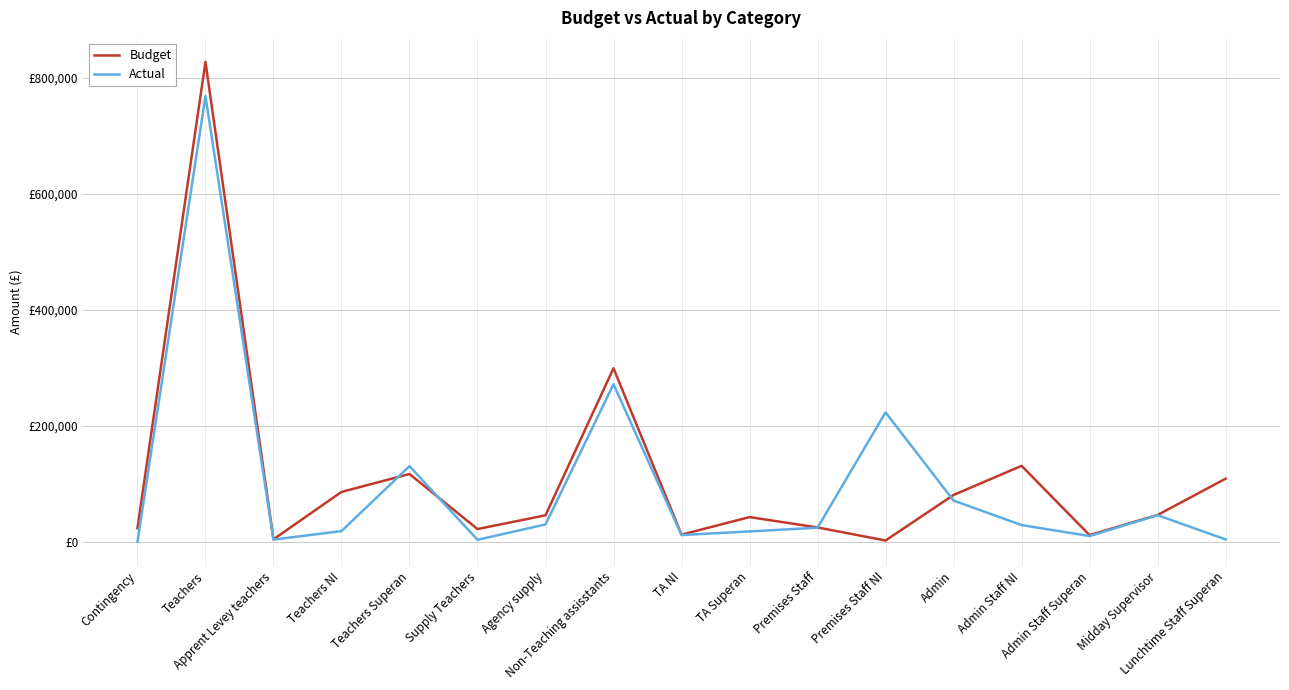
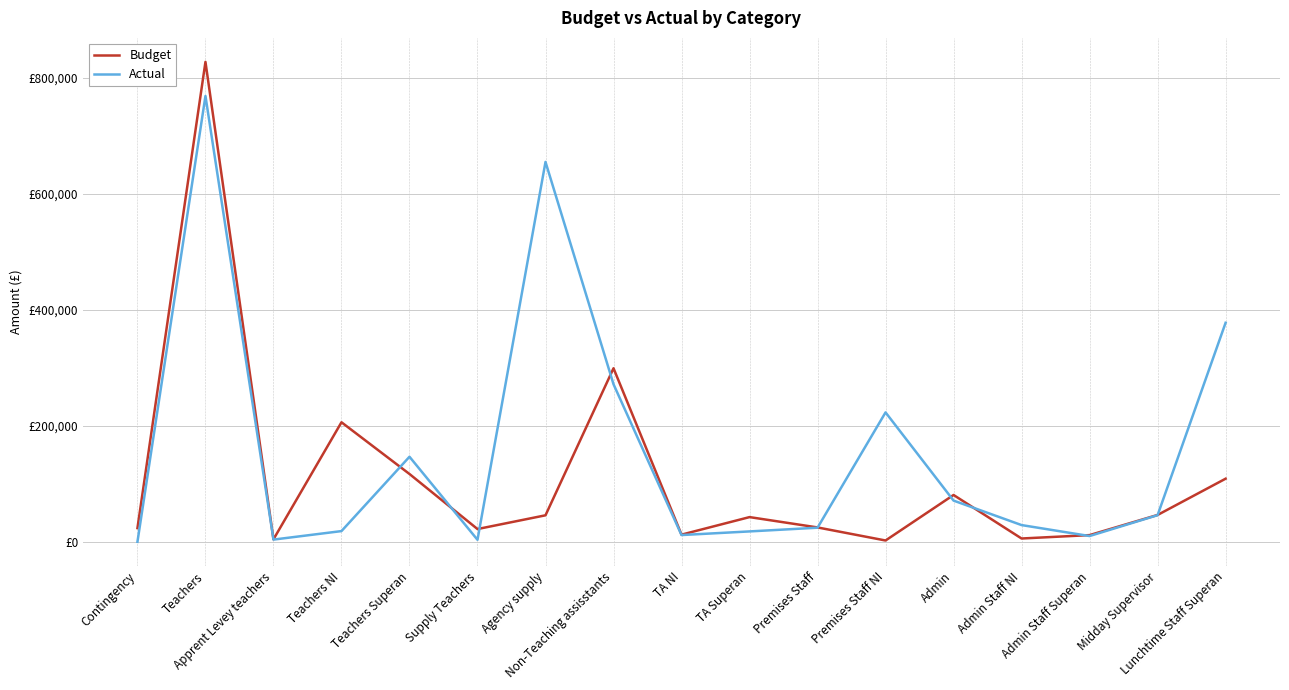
  {
    "Budget": {
      "Contingency": "£20,000",
      "Teachers": "£830,000",
-     "Teachers NI": "£90,000",
+     "Teachers NI": "£210,000",
      "Teachers Superan": "£120,000",
      "Supply Teachers": "£20,000",
      "Agency supply": "£50,000",
      "Non-Teaching assisstants": "£300,000",
      "TA Superan": "£40,000",
      "Premises Staff NI": "£0",
      "Admin": "£80,000",
-     "Admin Staff NI": "£130,000",
+     "Admin Staff NI": "£10,000",
      "Lunchtime Staff Superan": "£110,000"
    },
    "Actual": {
      "Contingency": "£0",
      "Teachers": "£770,000",
      "Teachers NI": "£20,000",
-     "Teachers Superan": "£130,000",
+     "Teachers Superan": "£150,000",
      "Supply Teachers": "£0",
-     "Agency supply": "£30,000",
+     "Agency supply": "£650,000",
      "Non-Teaching assisstants": "£270,000",
      "TA Superan": "£20,000",
      "Premises Staff NI": "£220,000",
      "Admin": "£70,000",
      "Admin Staff NI": "£30,000",
-     "Lunchtime Staff Superan": "£0"
+     "Lunchtime Staff Superan": "£380,000"
    }
  }
